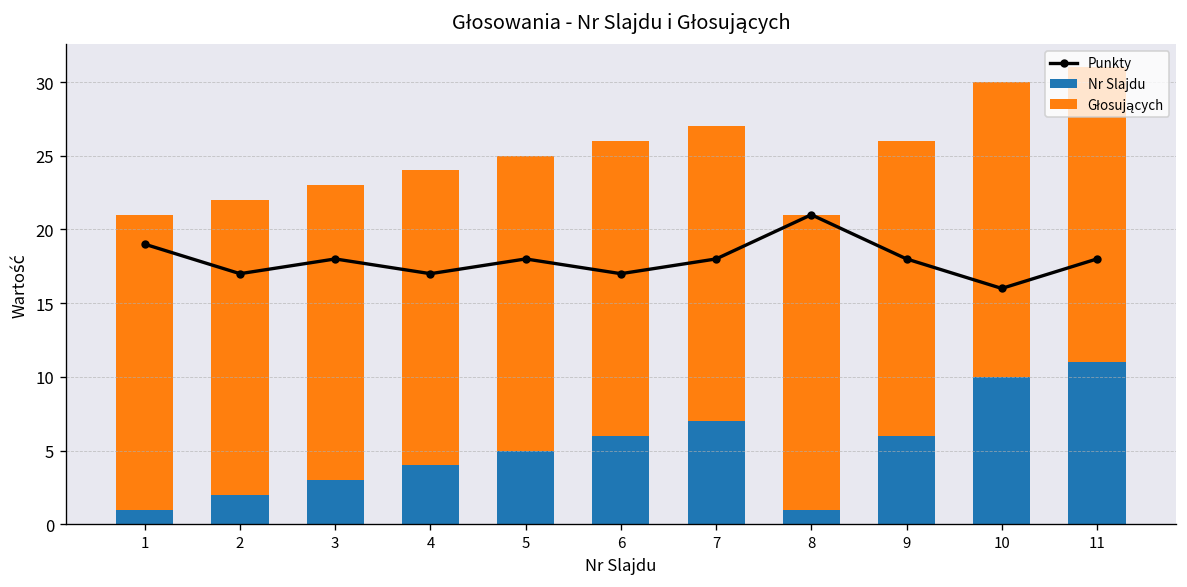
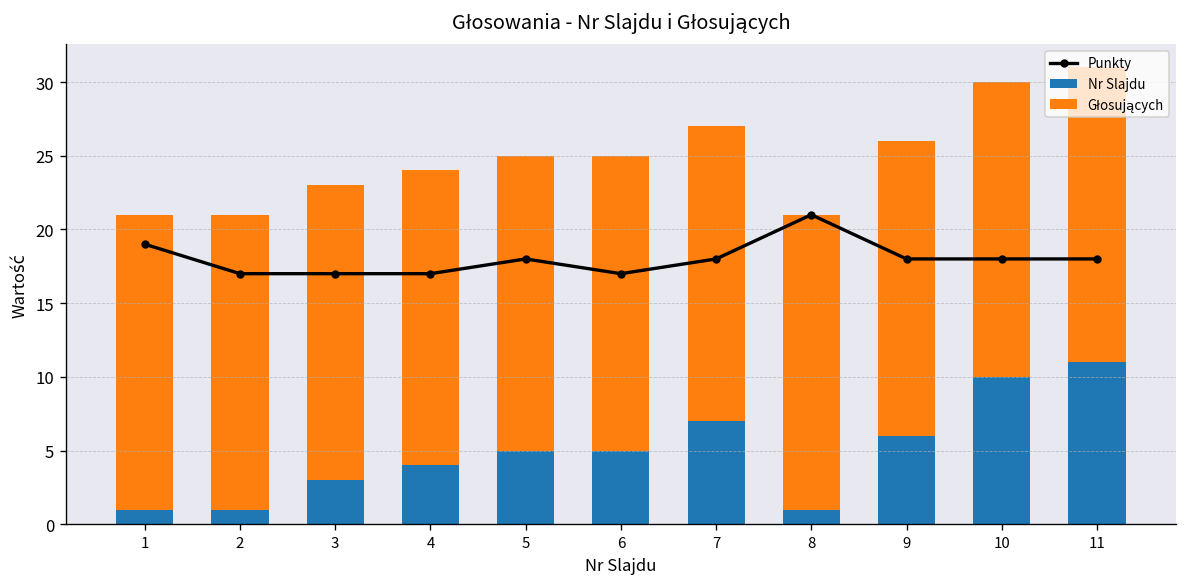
  {
    "Punkty": {
      "1": 19,
      "2": 17,
-     "3": 18,
+     "3": 17,
      "4": 17,
      "5": 18,
      "6": 17,
      "7": 18,
      "8": 21,
      "9": 18,
-     "10": 16,
+     "10": 18,
      "11": 18
    },
    "Nr Slajdu": {
      "1": 1,
-     "2": 2,
+     "2": 1,
      "3": 3,
      "4": 4,
      "5": 5,
-     "6": 6,
+     "6": 5,
      "7": 7,
      "8": 1,
      "9": 6,
      "10": 10,
      "11": 11
    },
    "Głosujących": {
      "1": 20,
      "2": 20,
      "3": 20,
      "4": 20,
      "5": 20,
      "6": 20,
      "7": 20,
      "8": 20,
      "9": 20,
      "10": 20
    }
  }
